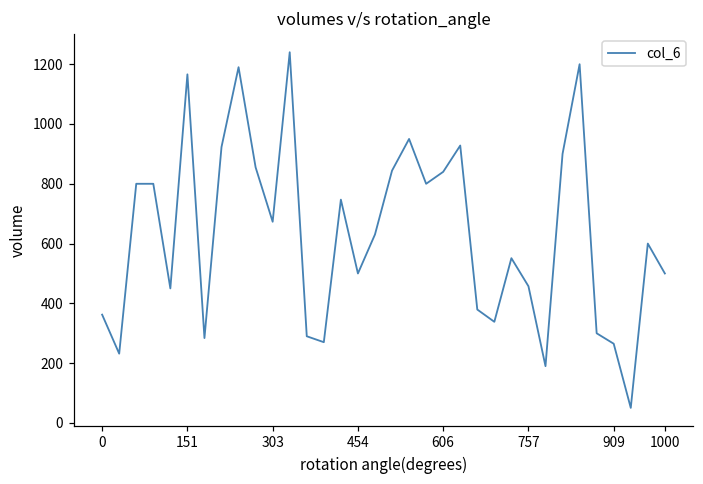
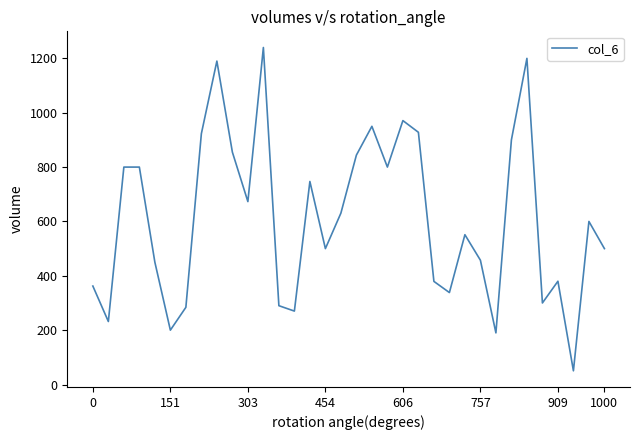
  {
    "0": 360,
-   "151": 1170,
+   "151": 200,
    "303": 670,
    "454": 500,
-   "606": 840,
+   "606": 970,
    "757": 460,
-   "909": 270,
+   "909": 380,
    "1000": 500
  }
